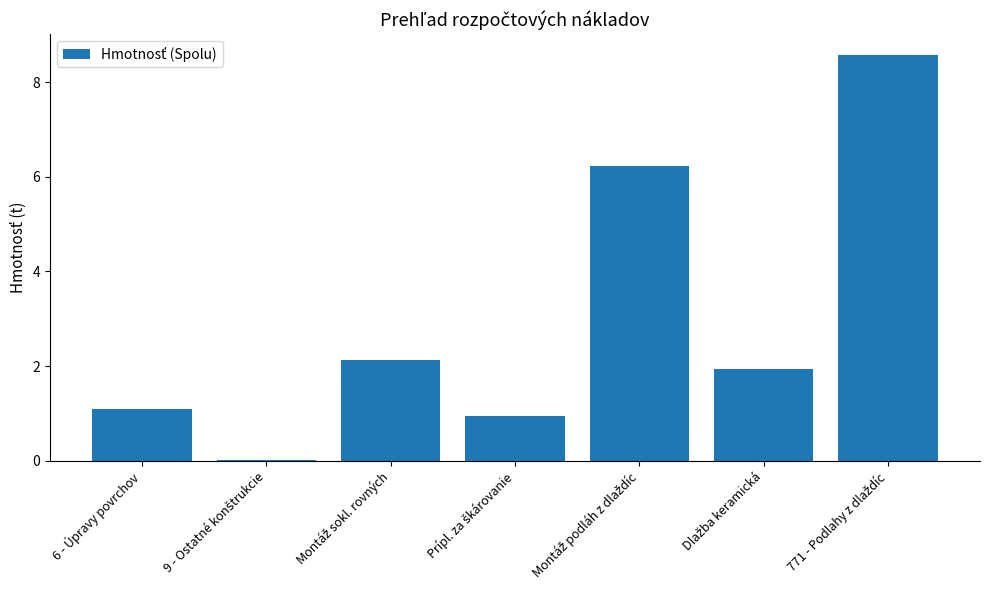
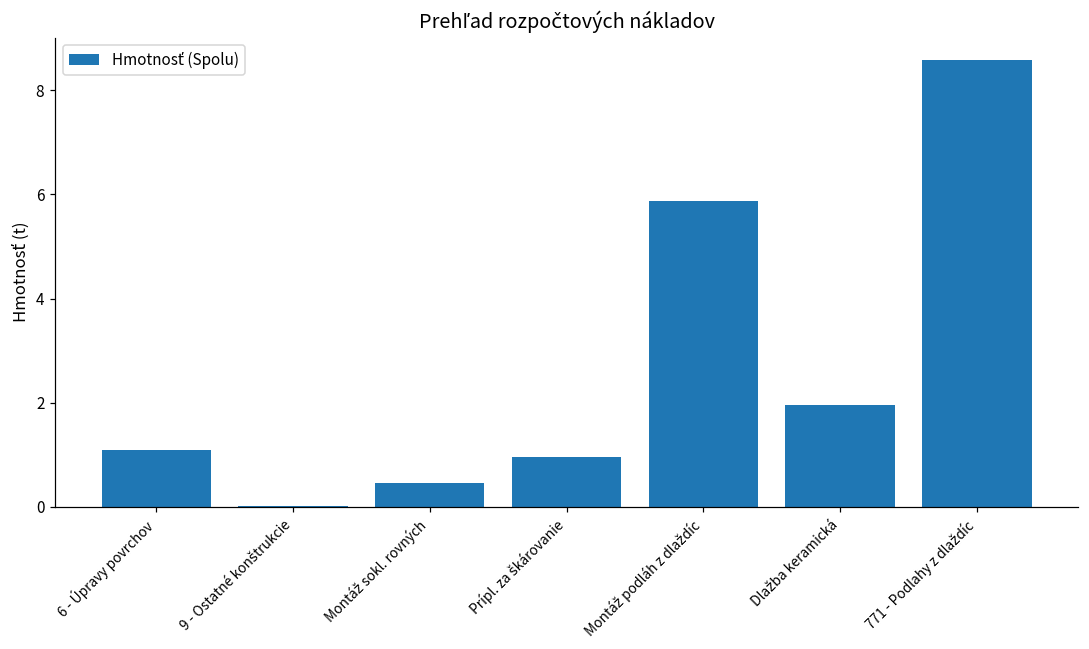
  {
    "6 - Úpravy povrchov": 1.1,
-   "Montáž sokl. rovných": 2.1,
+   "Montáž sokl. rovných": 0.5,
    "Prípl. za škárovanie": 1.0,
-   "Montáž podláh z dlaždíc": 6.2,
+   "Montáž podláh z dlaždíc": 5.9,
    "Dlažba keramická": 1.9,
    "771 - Podlahy z dlaždíc": 8.6
  }
